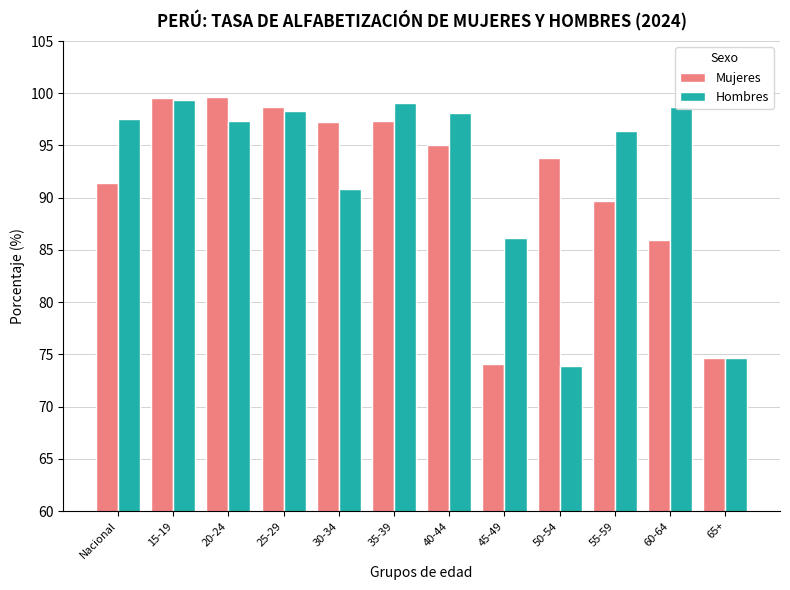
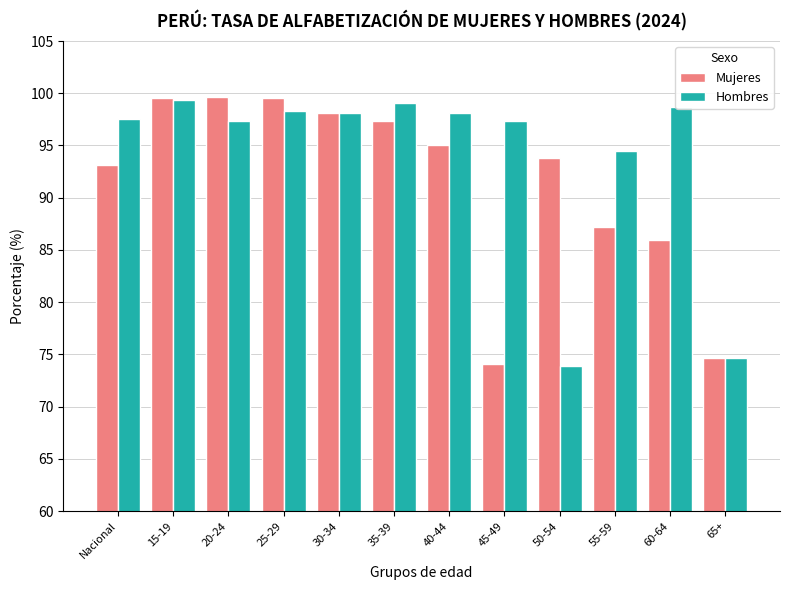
  {
    "Mujeres": {
-     "Nacional": 91.4,
+     "Nacional": 93.1,
      "15-19": 99.5,
      "20-24": 99.6,
-     "25-29": 98.7,
-     "30-34": 97.3,
+     "25-29": 99.5,
+     "30-34": 98.1,
      "35-39": 97.4,
      "40-44": 95.0,
      "45-49": 74.1,
      "50-54": 93.8,
-     "55-59": 89.7,
+     "55-59": 87.2,
      "60-64": 86.0,
      "65+": 74.7
    },
    "Hombres": {
      "Nacional": 97.6,
      "15-19": 99.3,
      "20-24": 97.4,
      "25-29": 98.3,
-     "30-34": 90.8,
+     "30-34": 98.1,
      "35-39": 99.1,
      "40-44": 98.1,
-     "45-49": 86.2,
+     "45-49": 97.3,
      "50-54": 73.8,
-     "55-59": 96.4,
+     "55-59": 94.5,
      "65+": 74.7
    }
  }
